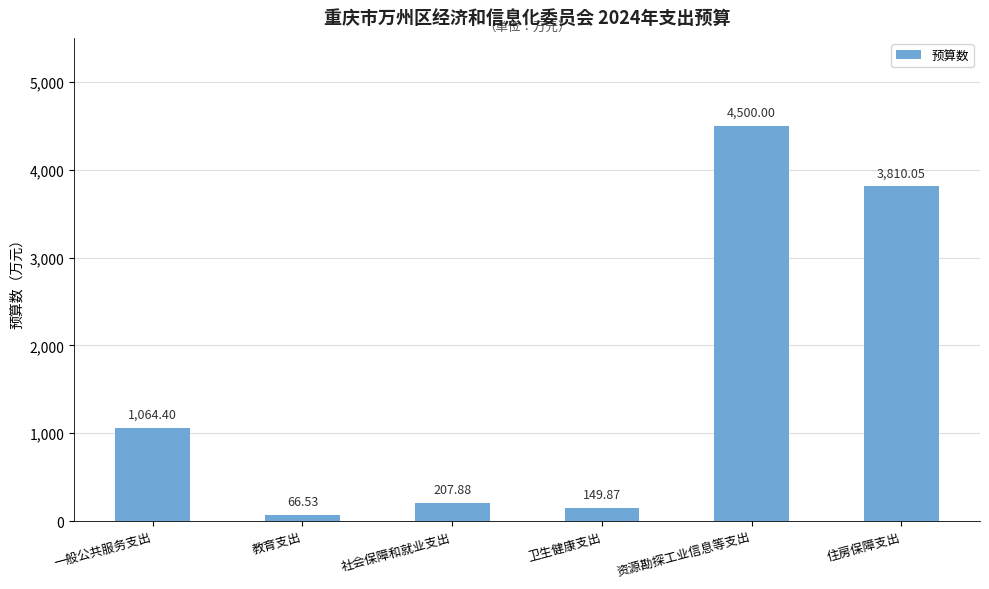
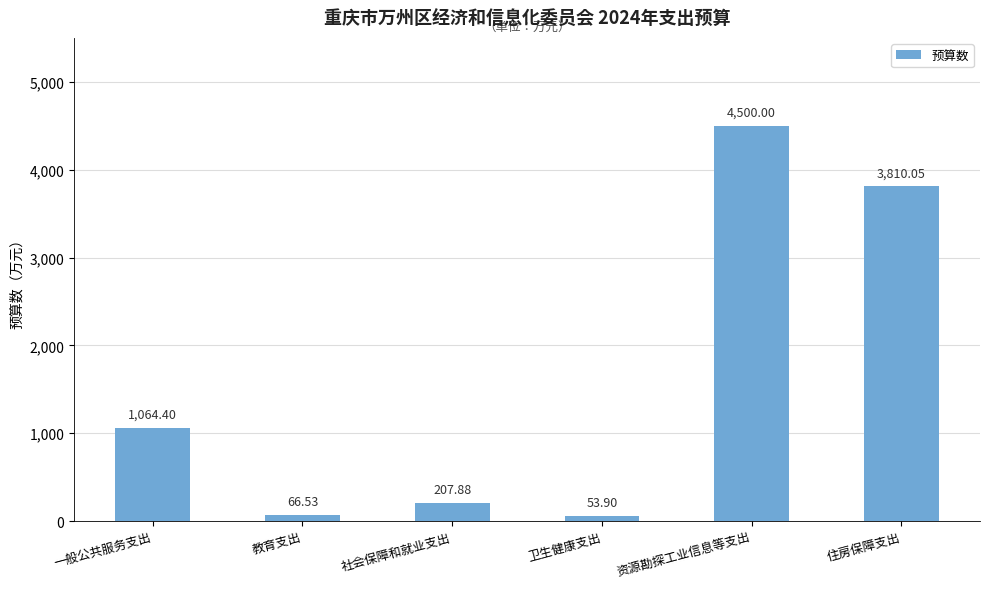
  {
    "一般公共服务支出": "1,064.40",
    "教育支出": "66.53",
    "社会保障和就业支出": "207.88",
-   "卫生健康支出": "149.87",
+   "卫生健康支出": "53.90",
    "资源勘探工业信息等支出": "4,500.00",
    "住房保障支出": "3,810.05"
  }
